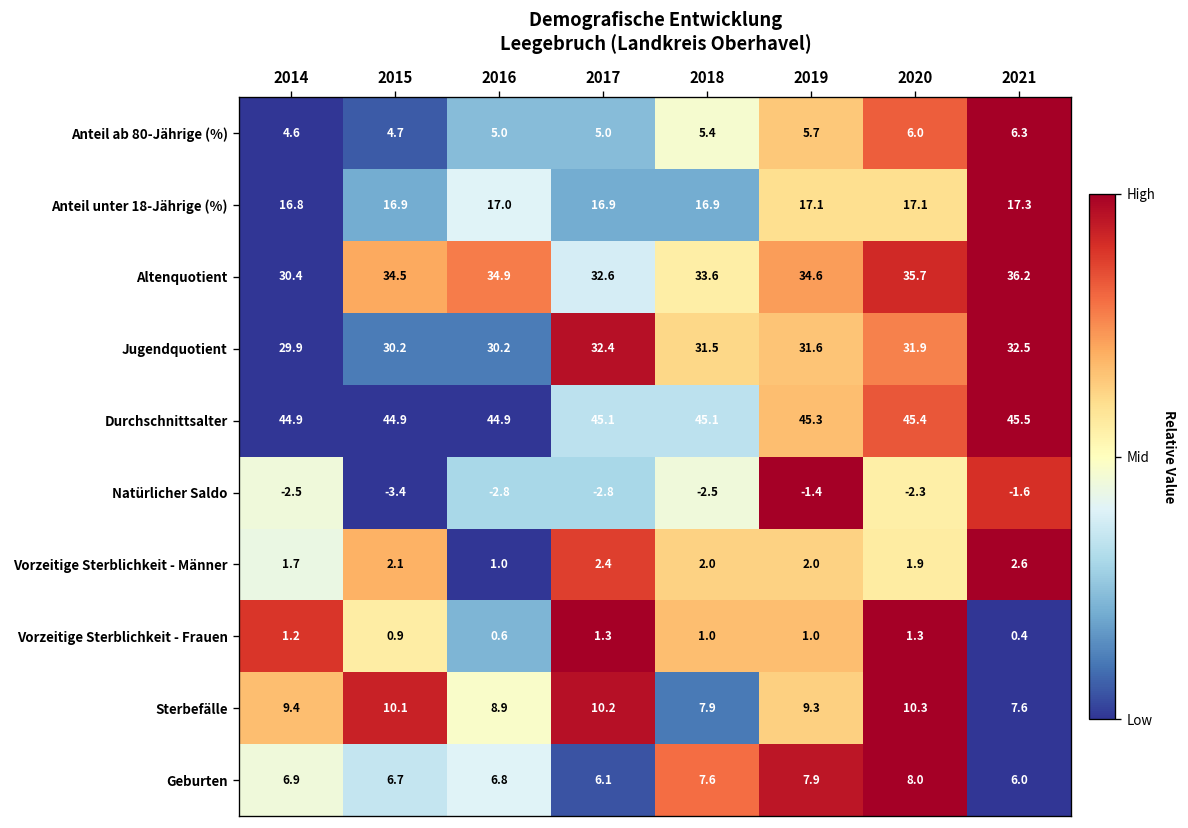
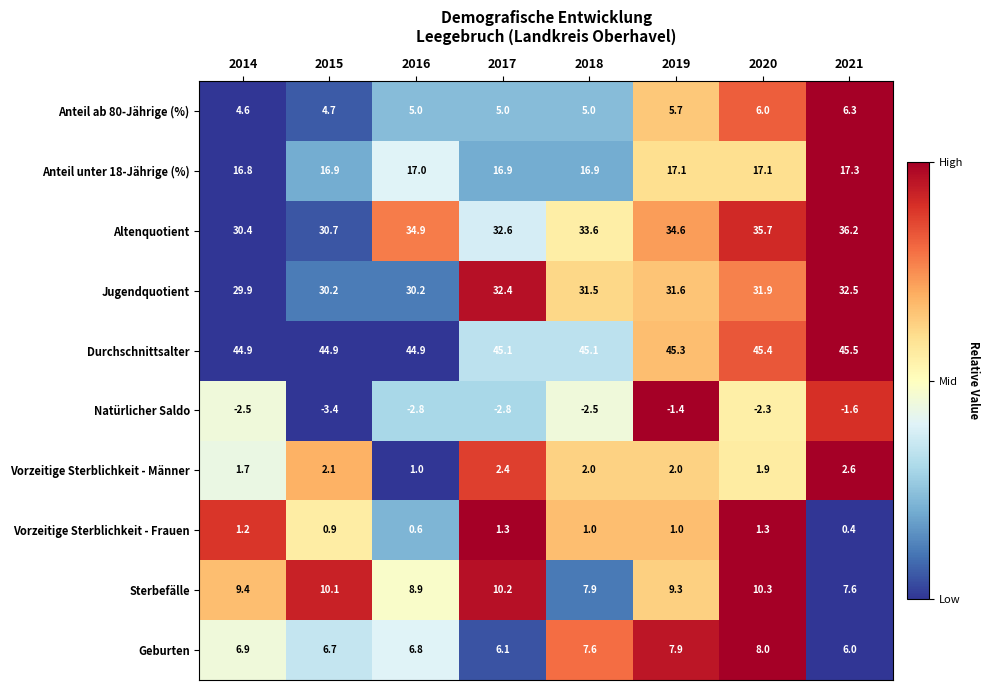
  {
    "Anteil ab 80-Jährige (%)": {
      "2014": 4.6,
      "2015": 4.7,
      "2016": 5.0,
      "2017": 5.0,
-     "2018": 5.4,
+     "2018": 5.0,
      "2019": 5.7,
      "2020": 6.0,
      "2021": 6.3
    },
    "Anteil unter 18-Jährige (%)": {
      "2014": 16.8,
      "2015": 16.9,
      "2016": 17.0,
      "2017": 16.9,
      "2018": 16.9,
      "2019": 17.1,
      "2020": 17.1,
      "2021": 17.3
    },
    "Altenquotient": {
      "2014": 30.4,
-     "2015": 34.5,
+     "2015": 30.7,
      "2016": 34.9,
      "2017": 32.6,
      "2018": 33.6,
      "2019": 34.6,
      "2020": 35.7,
      "2021": 36.2
    },
    "Jugendquotient": {
      "2014": 29.9,
      "2015": 30.2,
      "2016": 30.2,
      "2017": 32.4,
      "2018": 31.5,
      "2019": 31.6,
      "2020": 31.9,
      "2021": 32.5
    },
    "Durchschnittsalter": {
      "2014": 44.9,
      "2015": 44.9,
      "2016": 44.9,
      "2017": 45.1,
      "2018": 45.1,
      "2019": 45.3,
      "2020": 45.4,
      "2021": 45.5
    },
    "Natürlicher Saldo": {
      "2014": -2.5,
      "2015": -3.4,
      "2016": -2.8,
      "2017": -2.8,
      "2018": -2.5,
      "2019": -1.4,
      "2020": -2.3,
      "2021": -1.6
    },
    "Vorzeitige Sterblichkeit - Männer": {
      "2014": 1.7,
      "2015": 2.1,
      "2016": 1.0,
      "2017": 2.4,
      "2018": 2.0,
      "2019": 2.0,
      "2020": 1.9,
      "2021": 2.6
    },
    "Vorzeitige Sterblichkeit - Frauen": {
      "2014": 1.2,
      "2015": 0.9,
      "2016": 0.6,
      "2017": 1.3,
      "2018": 1.0,
      "2019": 1.0,
      "2020": 1.3,
      "2021": 0.4
    },
    "Sterbefälle": {
      "2014": 9.4,
      "2015": 10.1,
      "2016": 8.9,
      "2017": 10.2,
      "2018": 7.9,
      "2019": 9.3,
      "2020": 10.3,
      "2021": 7.6
    },
    "Geburten": {
      "2014": 6.9,
      "2015": 6.7,
      "2016": 6.8,
      "2017": 6.1,
      "2018": 7.6,
      "2019": 7.9,
      "2020": 8.0,
      "2021": 6.0
    }
  }
